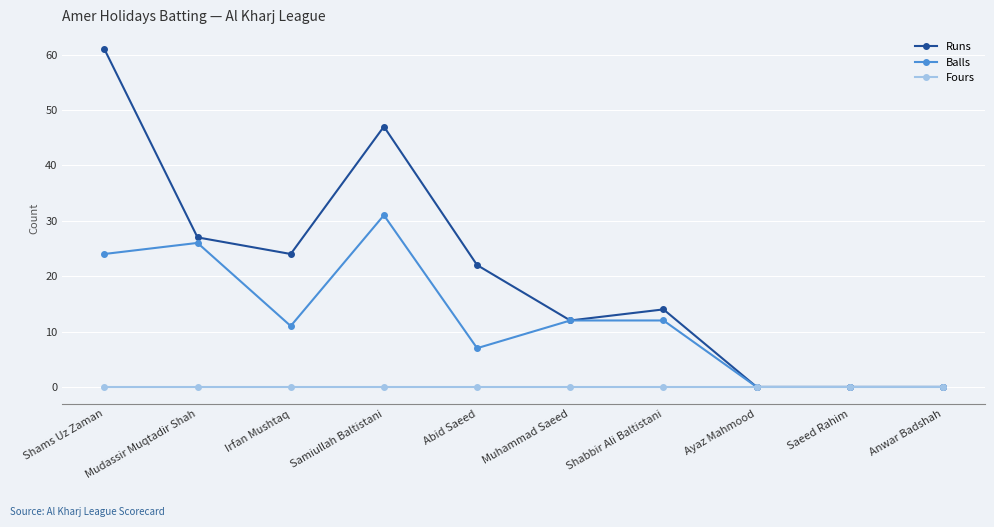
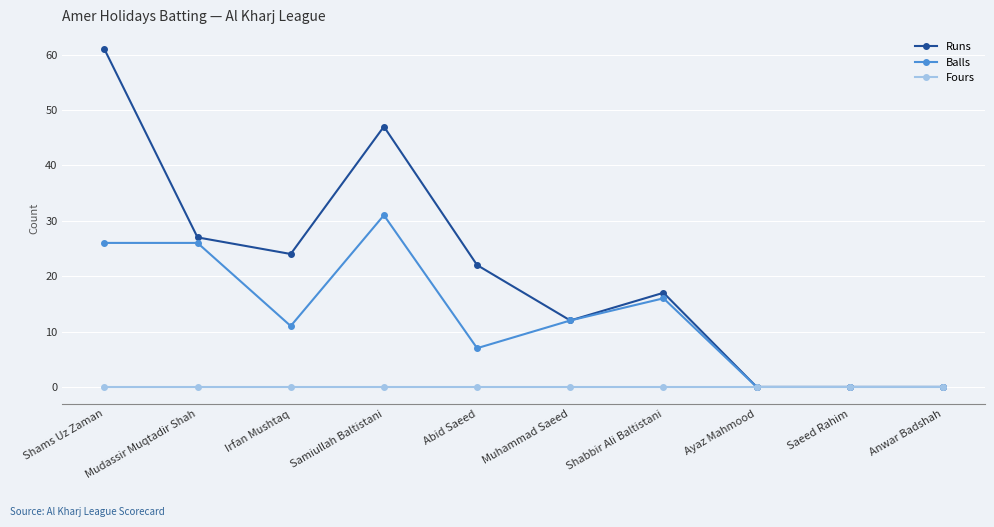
  {
    "Runs": {
      "Shams Uz Zaman": 61,
      "Mudassir Muqtadir Shah": 27,
      "Irfan Mushtaq": 24,
      "Samiullah Baltistani": 47,
      "Abid Saeed": 22,
-     "Shabbir Ali Baltistani": 14
+     "Shabbir Ali Baltistani": 17
    },
    "Balls": {
-     "Shams Uz Zaman": 24,
+     "Shams Uz Zaman": 26,
      "Mudassir Muqtadir Shah": 26,
      "Irfan Mushtaq": 11,
      "Samiullah Baltistani": 31,
      "Abid Saeed": 7,
-     "Shabbir Ali Baltistani": 12
+     "Shabbir Ali Baltistani": 16
    },
    "Fours": {
      "Shams Uz Zaman": 0,
      "Mudassir Muqtadir Shah": 0,
      "Irfan Mushtaq": 0,
      "Samiullah Baltistani": 0,
      "Abid Saeed": 0,
      "Muhammad Saeed": 0,
      "Shabbir Ali Baltistani": 0
    }
  }
